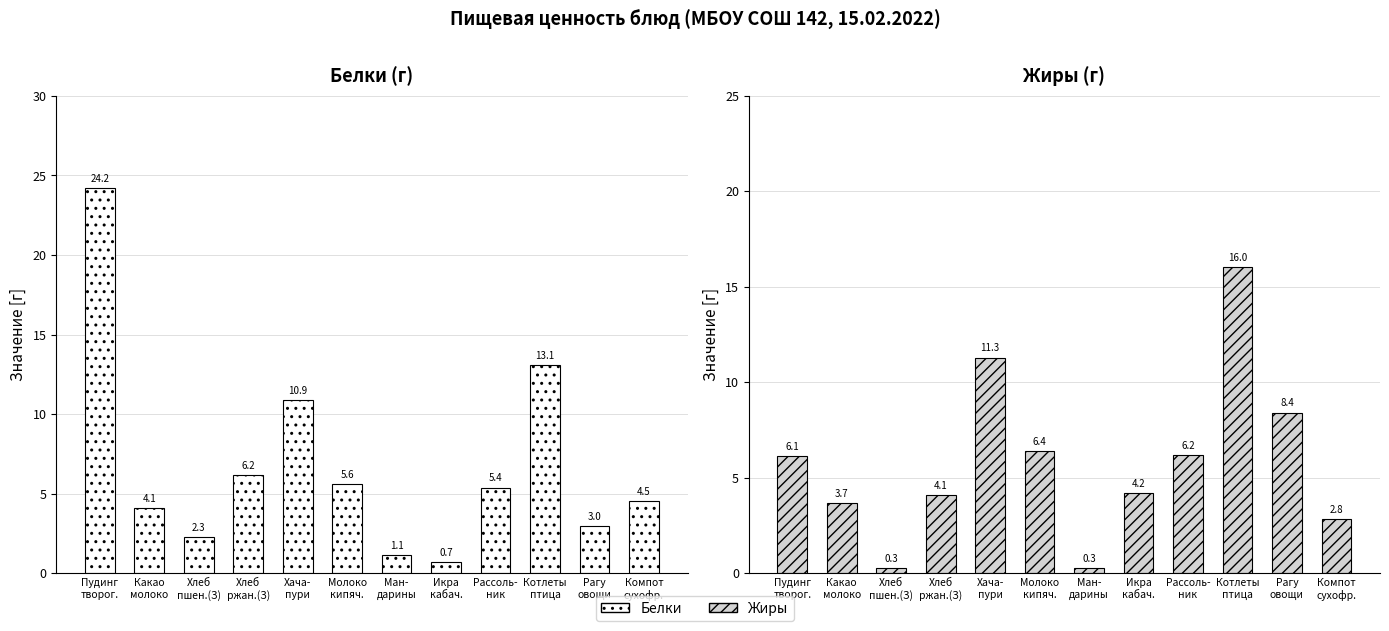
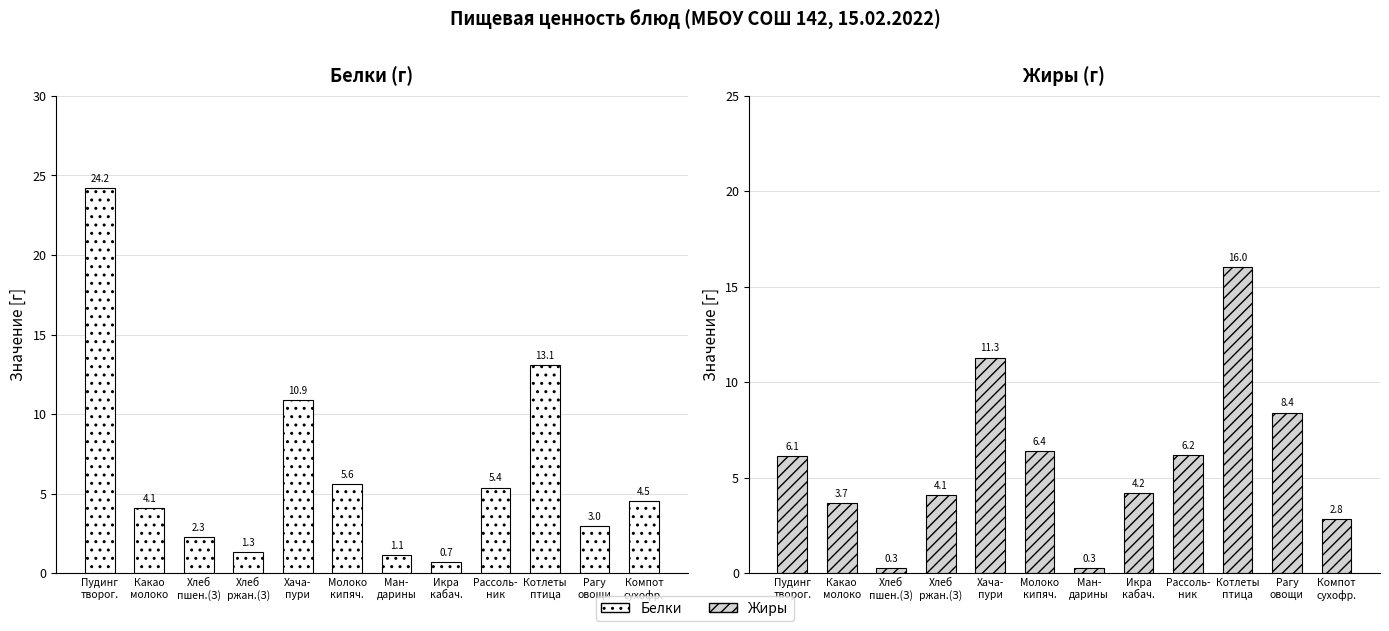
  {
    "Белки (г)": {
      "Пудинг творог.": 24.2,
      "Какао молоко": 4.1,
      "Хлеб пшен.(З)": 2.3,
-     "Хлеб ржан.(З)": 6.2,
+     "Хлеб ржан.(З)": 1.3,
      "Хача- пури": 10.9,
      "Молоко кипяч.": 5.6,
      "Ман- дарины": 1.1,
      "Икра кабач.": 0.7,
      "Рассоль- ник": 5.4,
      "Котлеты птица": 13.1,
      "Рагу овощи": 3.0,
      "Компот сухофр.": 4.5
    },
    "Жиры (г)": {
      "Пудинг творог.": 6.1,
      "Какао молоко": 3.7,
      "Хлеб пшен.(З)": 0.3,
      "Хлеб ржан.(З)": 4.1,
      "Хача- пури": 11.3,
      "Молоко кипяч.": 6.4,
      "Ман- дарины": 0.3,
      "Икра кабач.": 4.2,
      "Рассоль- ник": 6.2,
      "Котлеты птица": 16.0,
      "Рагу овощи": 8.4,
      "Компот сухофр.": 2.8
    }
  }
